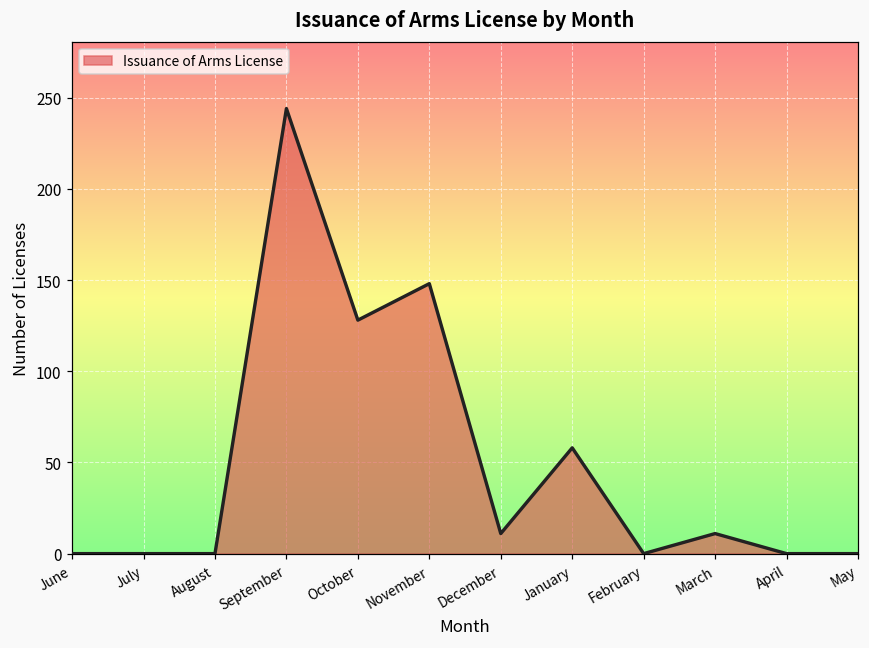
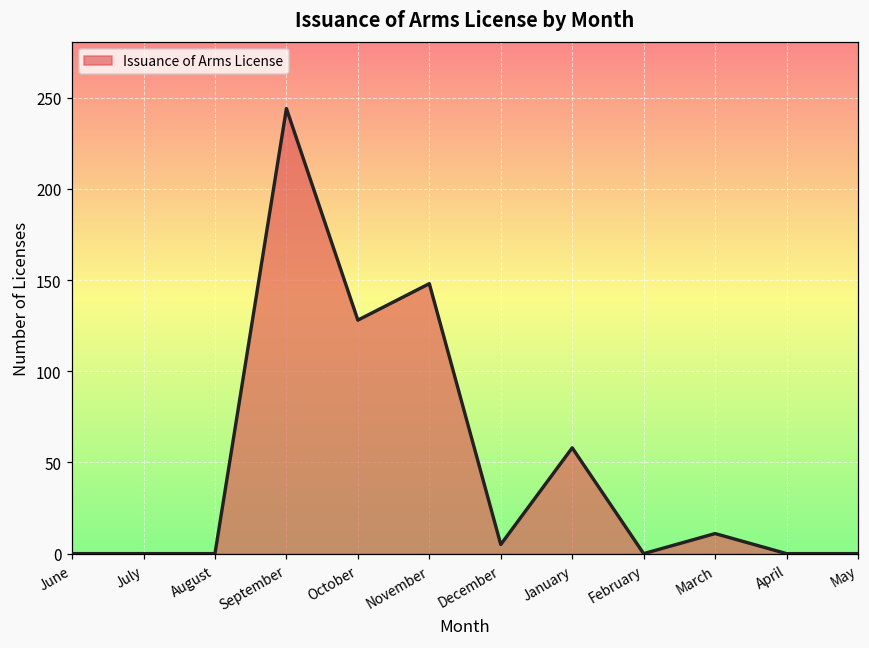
  {
    "June": 0,
    "July": 0,
    "August": 0,
    "September": 244,
    "October": 128,
    "November": 148,
-   "December": 11,
+   "December": 5,
    "January": 58,
    "February": 0,
    "March": 11,
    "April": 0,
    "May": 0
  }
